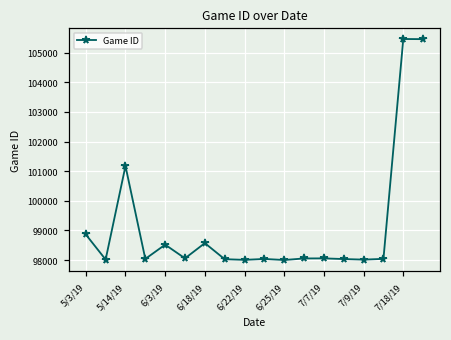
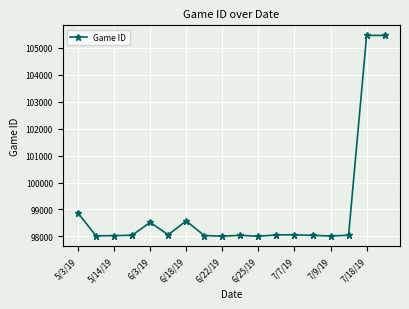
  {
    "5/3/19": 98900,
-   "5/14/19": 101200,
+   "5/14/19": 98000,
    "6/3/19": 98500,
    "6/18/19": 98600,
    "6/22/19": 98000,
    "6/25/19": 98000,
    "7/7/19": 98100,
    "7/9/19": 98000,
    "7/18/19": 105500
  }
